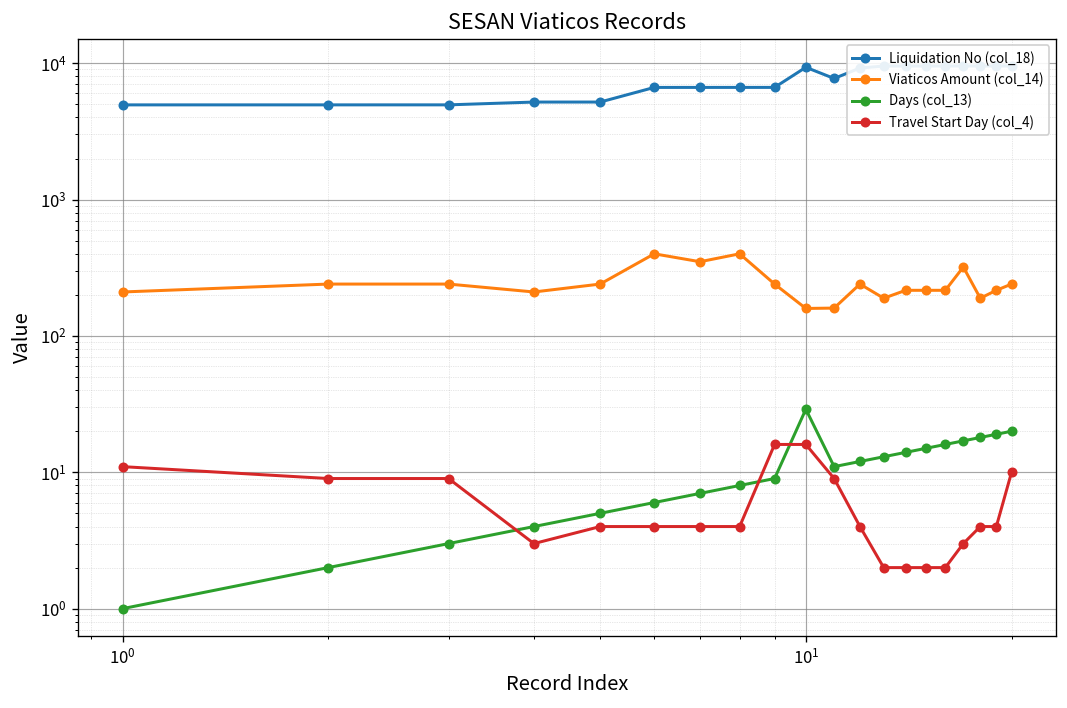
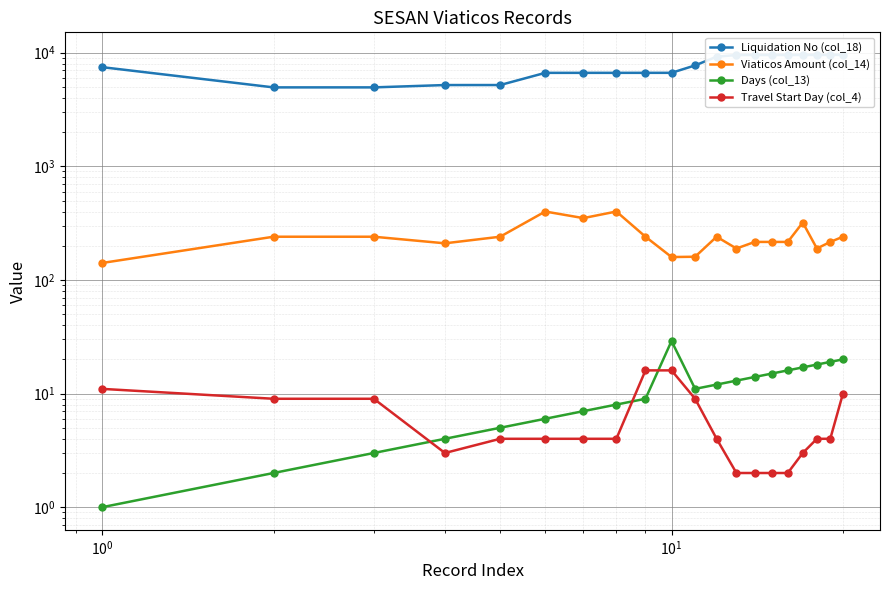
  {
    "Liquidation No (col_18)": {
-     "10^0": 5000,
-     "10^1": 9000
+     "10^0": 7000,
+     "10^1": 7000
    },
    "Viaticos Amount (col_14)": {
-     "10^0": 210,
+     "10^0": 140,
      "10^1": 160
    },
    "Days (col_13)": {
      "10^0": 1,
      "10^1": 29
    },
    "Travel Start Day (col_4)": {
      "10^0": 11,
      "10^1": 16
    }
  }
